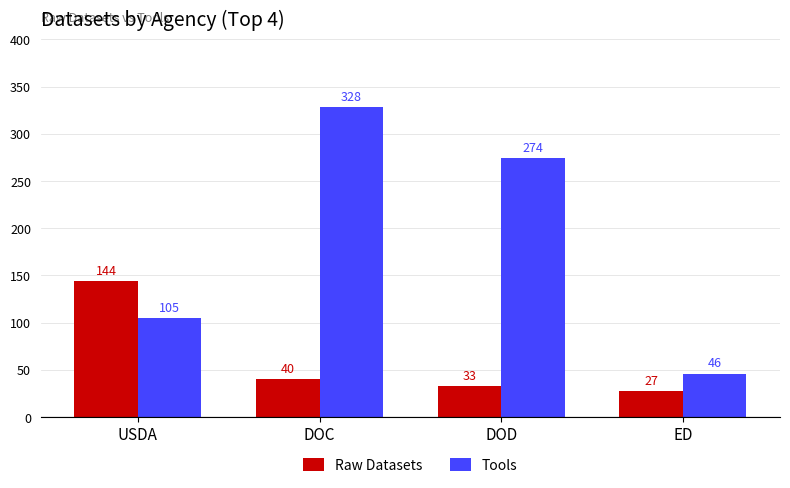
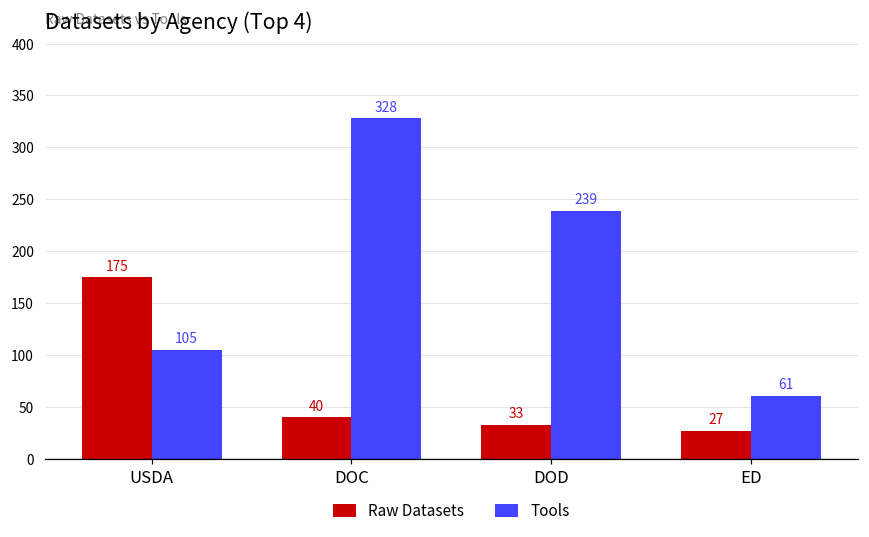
  {
    "Raw Datasets": {
-     "USDA": 144,
+     "USDA": 175,
      "DOC": 40,
      "DOD": 33,
      "ED": 27
    },
    "Tools": {
      "USDA": 105,
      "DOC": 328,
-     "DOD": 274,
-     "ED": 46
+     "DOD": 239,
+     "ED": 61
    }
  }
